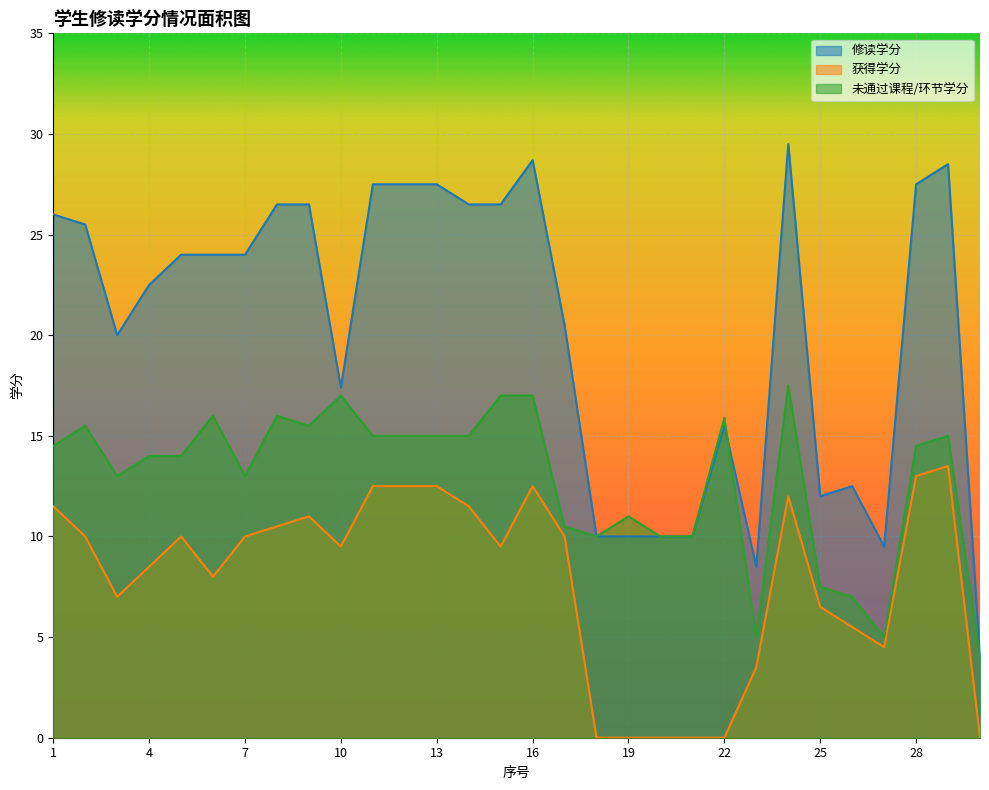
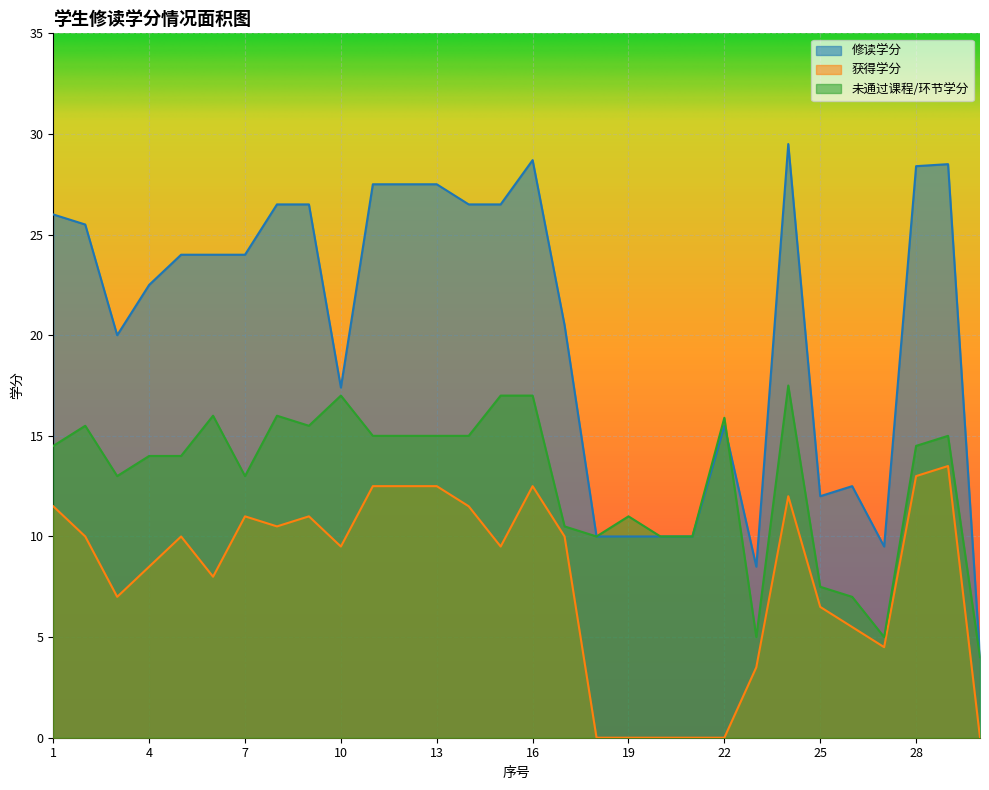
  {
    "修读学分": {
      "1": 26.0,
      "4": 22.5,
      "7": 24.0,
      "10": 17.4,
      "13": 27.5,
      "16": 28.7,
      "19": 10.0,
      "22": 15.5,
      "25": 12.0,
-     "28": 27.5
+     "28": 28.4
    },
    "获得学分": {
      "1": 11.5,
      "4": 8.5,
-     "7": 10,
+     "7": 11,
      "10": 9.5,
      "13": 12.5,
      "16": 12.5,
      "19": 0,
      "22": 0,
      "25": 6.5,
      "28": 13
    },
    "未通过课程/环节学分": {
      "1": 14.5,
      "4": 14.0,
      "7": 13.0,
      "10": 17.0,
      "13": 15.0,
      "16": 17.0,
      "19": 11.0,
      "22": 15.9,
      "25": 7.5,
      "28": 14.5
    }
  }
